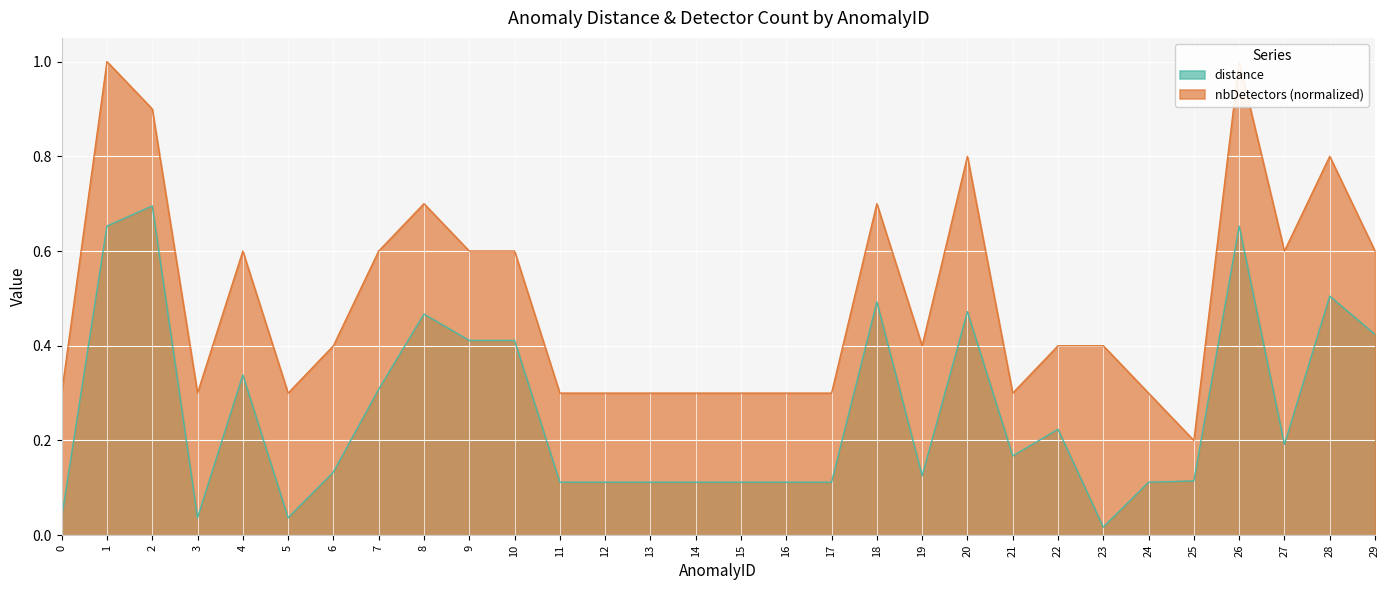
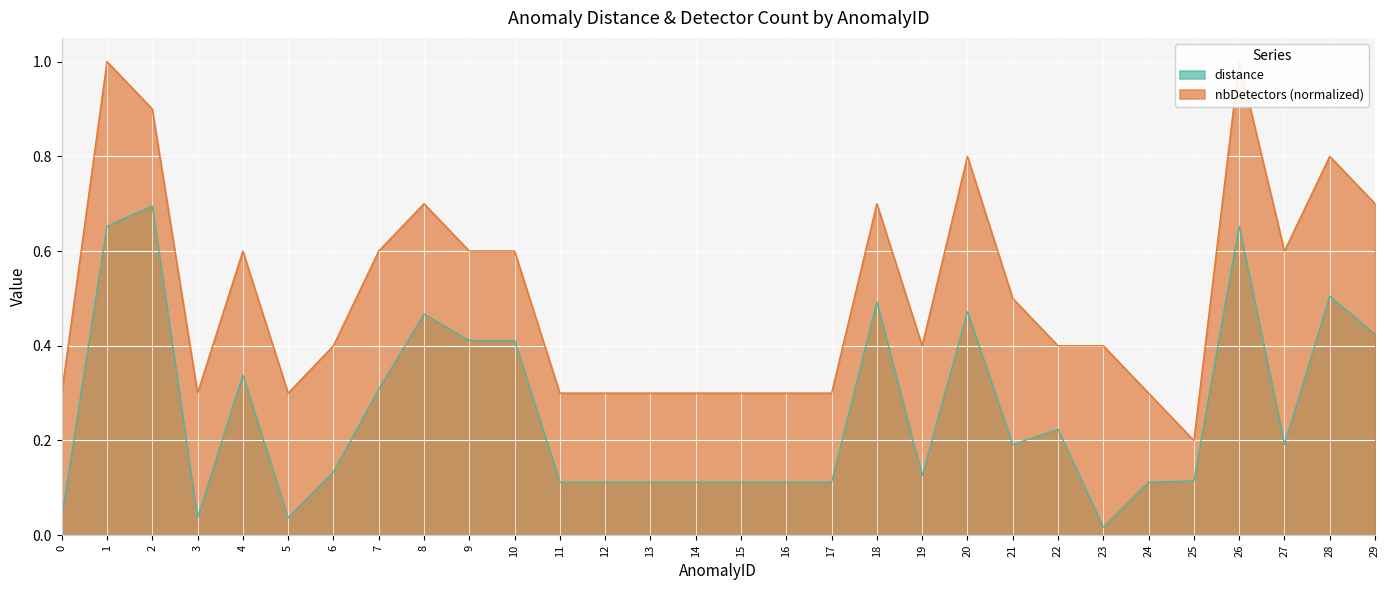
  {
    "distance": {
      "0": 0.04,
      "1": 0.65,
      "2": 0.70,
      "3": 0.04,
      "4": 0.34,
      "5": 0.04,
      "6": 0.13,
      "7": 0.31,
      "8": 0.47,
      "9": 0.41,
      "10": 0.41,
      "11": 0.11,
      "12": 0.11,
      "13": 0.11,
      "14": 0.11,
      "15": 0.11,
      "16": 0.11,
      "17": 0.11,
      "18": 0.49,
      "19": 0.13,
      "20": 0.47,
-     "21": 0.17,
+     "21": 0.19,
      "22": 0.22,
      "23": 0.02,
      "24": 0.11,
      "25": 0.11,
      "26": 0.65,
      "27": 0.19,
      "28": 0.50,
      "29": 0.42
    },
    "nbDetectors (normalized)": {
      "0": 0.30,
      "1": 1.00,
      "2": 0.90,
      "3": 0.30,
      "4": 0.60,
      "5": 0.30,
      "6": 0.40,
      "7": 0.60,
      "8": 0.70,
      "9": 0.60,
      "10": 0.60,
      "11": 0.30,
      "12": 0.30,
      "13": 0.30,
      "14": 0.30,
      "15": 0.30,
      "16": 0.30,
      "17": 0.30,
      "18": 0.70,
      "19": 0.40,
      "20": 0.80,
-     "21": 0.30,
+     "21": 0.50,
      "22": 0.40,
      "23": 0.40,
      "24": 0.30,
      "25": 0.20,
      "27": 0.60,
      "28": 0.80,
-     "29": 0.60
+     "29": 0.70
    }
  }
